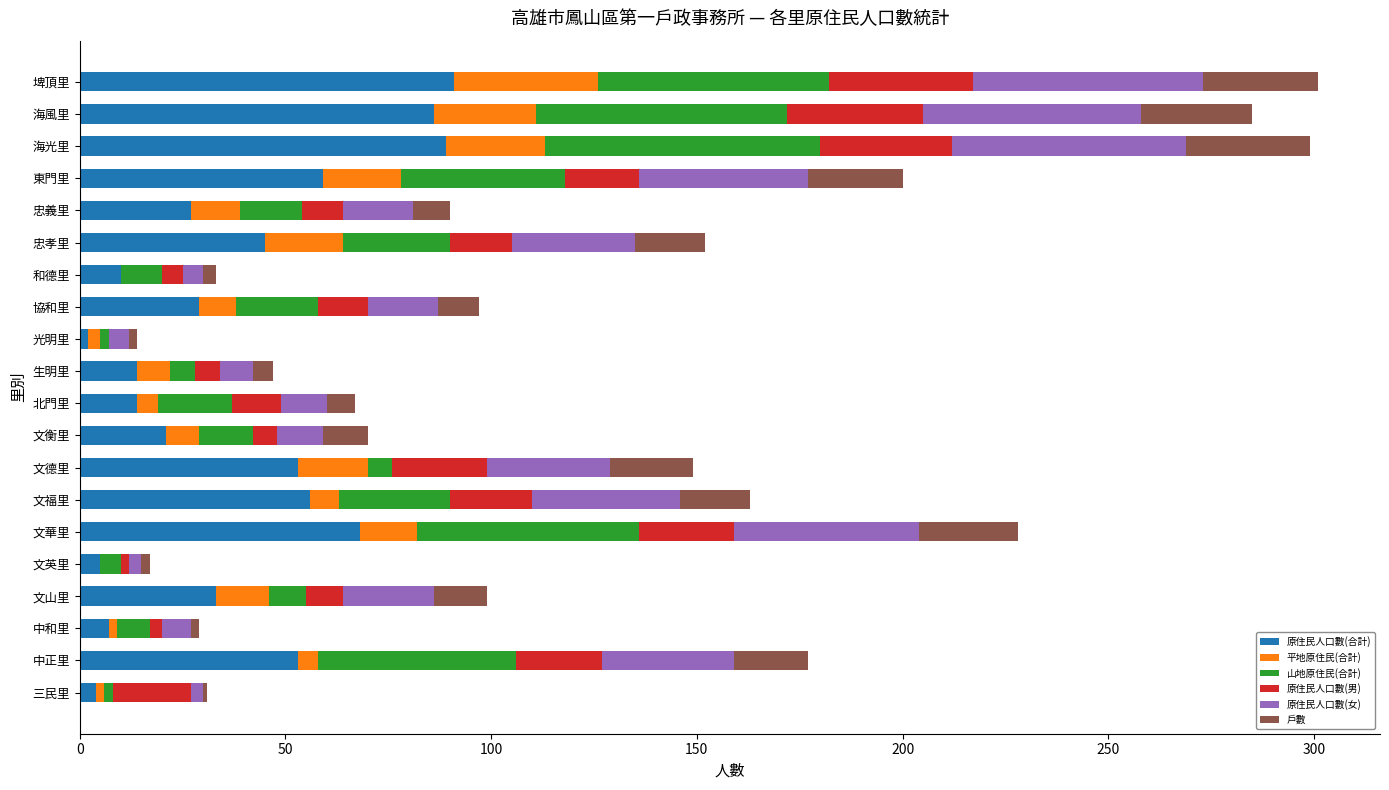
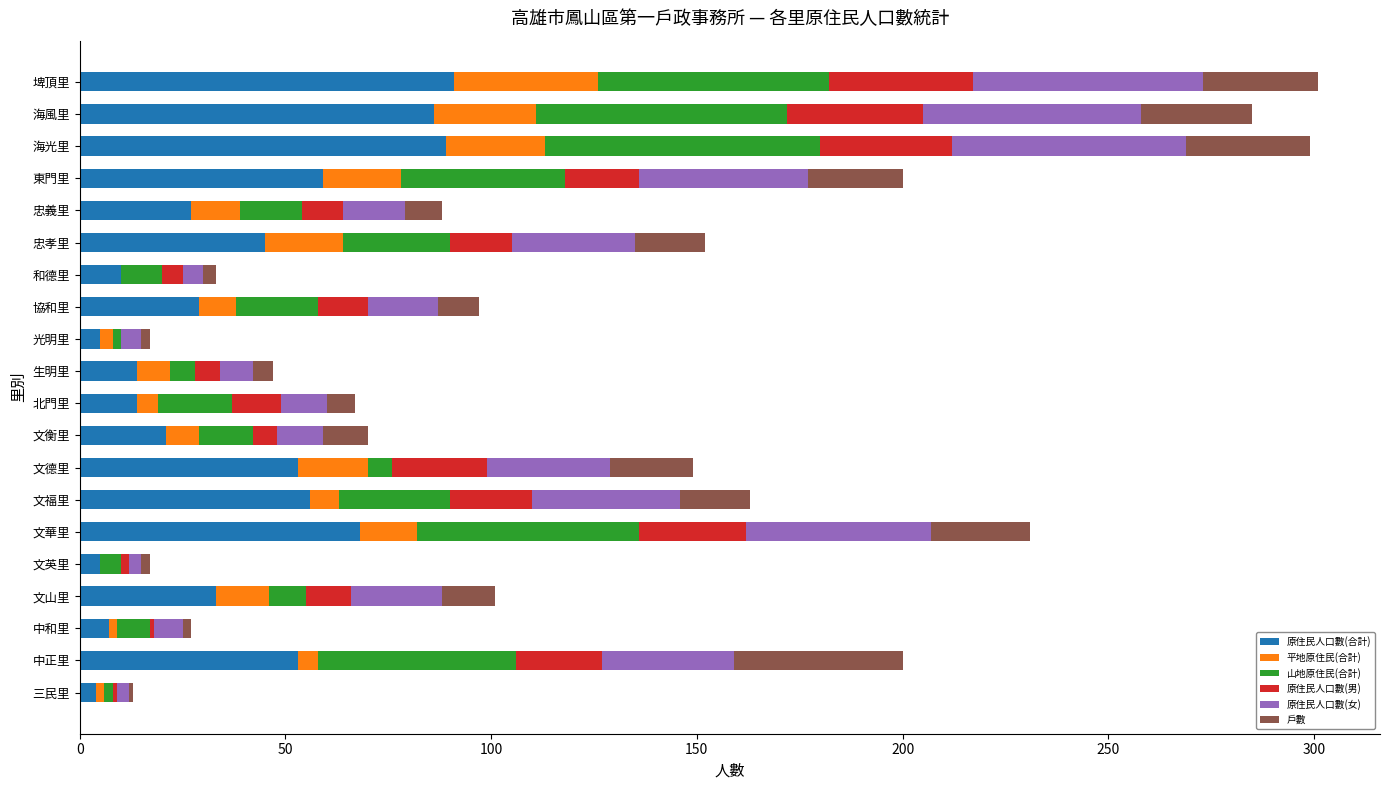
  {
    "原住民人口數(合計)": {
      "埤頂里": 91,
      "海風里": 86,
      "海光里": 89,
      "東門里": 59,
      "忠義里": 27,
      "忠孝里": 45,
      "和德里": 10,
      "協和里": 29,
-     "光明里": 2,
+     "光明里": 5,
      "生明里": 14,
      "北門里": 14,
      "文衡里": 21,
      "文德里": 53,
      "文福里": 56,
      "文華里": 68,
      "文英里": 5,
      "文山里": 33,
      "中和里": 7,
      "中正里": 53,
      "三民里": 4
    },
    "平地原住民(合計)": {
      "埤頂里": 35,
      "海風里": 25,
      "海光里": 24,
      "東門里": 19,
      "忠義里": 12,
      "忠孝里": 19,
      "和德里": 0,
      "協和里": 9,
      "光明里": 3,
      "生明里": 8,
      "北門里": 5,
      "文衡里": 8,
      "文德里": 17,
      "文福里": 7,
      "文華里": 14,
      "文英里": 0,
      "文山里": 13,
      "中和里": 2,
      "中正里": 5,
      "三民里": 2
    },
    "山地原住民(合計)": {
      "埤頂里": 56,
      "海風里": 61,
      "海光里": 67,
      "東門里": 40,
      "忠義里": 15,
      "忠孝里": 26,
      "和德里": 10,
      "協和里": 20,
      "光明里": 2,
      "生明里": 6,
      "北門里": 18,
      "文衡里": 13,
      "文德里": 6,
      "文福里": 27,
      "文華里": 54,
      "文英里": 5,
      "文山里": 9,
      "中和里": 8,
      "中正里": 48,
      "三民里": 2
    },
    "原住民人口數(男)": {
      "埤頂里": 35,
      "海風里": 33,
      "海光里": 32,
      "東門里": 18,
      "忠義里": 10,
      "忠孝里": 15,
      "和德里": 5,
      "協和里": 12,
      "光明里": 0,
      "生明里": 6,
      "北門里": 12,
      "文衡里": 6,
      "文德里": 23,
      "文福里": 20,
-     "文華里": 23,
+     "文華里": 26,
      "文英里": 2,
-     "文山里": 9,
-     "中和里": 3,
+     "文山里": 11,
+     "中和里": 1,
      "中正里": 21,
-     "三民里": 19
+     "三民里": 1
    },
    "原住民人口數(女)": {
      "埤頂里": 56,
      "海風里": 53,
      "海光里": 57,
      "東門里": 41,
-     "忠義里": 17,
+     "忠義里": 15,
      "忠孝里": 30,
      "和德里": 5,
      "協和里": 17,
      "光明里": 5,
      "生明里": 8,
      "北門里": 11,
      "文衡里": 11,
      "文德里": 30,
      "文福里": 36,
      "文華里": 45,
      "文英里": 3,
      "文山里": 22,
      "中和里": 7,
      "中正里": 32,
      "三民里": 3
    },
    "戶數": {
      "埤頂里": 28,
      "海風里": 27,
      "海光里": 30,
      "東門里": 23,
      "忠義里": 9,
      "忠孝里": 17,
      "和德里": 3,
      "協和里": 10,
      "光明里": 2,
      "生明里": 5,
      "北門里": 7,
      "文衡里": 11,
      "文德里": 20,
      "文福里": 17,
      "文華里": 24,
      "文英里": 2,
      "文山里": 13,
      "中和里": 2,
-     "中正里": 18,
+     "中正里": 41,
      "三民里": 1
    }
  }
